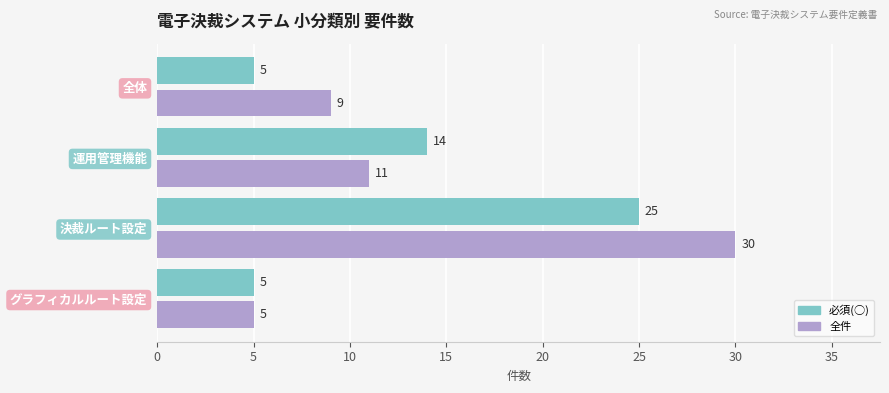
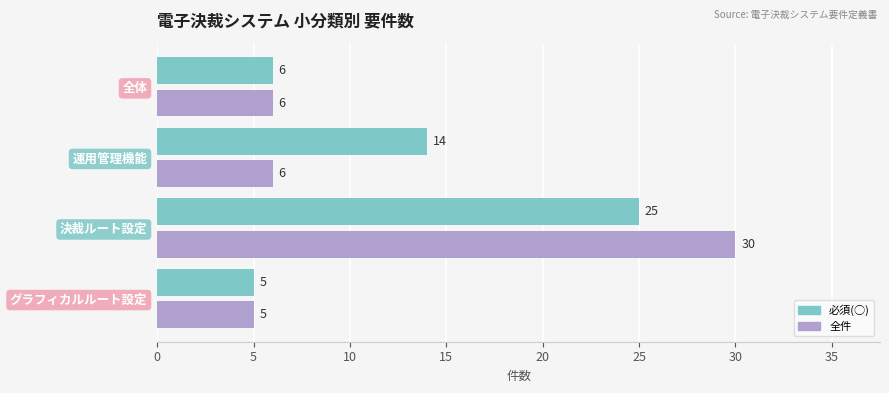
  {
    "必須(○)": {
-     "全体": 5,
+     "全体": 6,
      "運用管理機能": 14,
      "決裁ルート設定": 25,
      "グラフィカルルート設定": 5
    },
    "全件": {
-     "全体": 9,
-     "運用管理機能": 11,
+     "全体": 6,
+     "運用管理機能": 6,
      "決裁ルート設定": 30,
      "グラフィカルルート設定": 5
    }
  }
